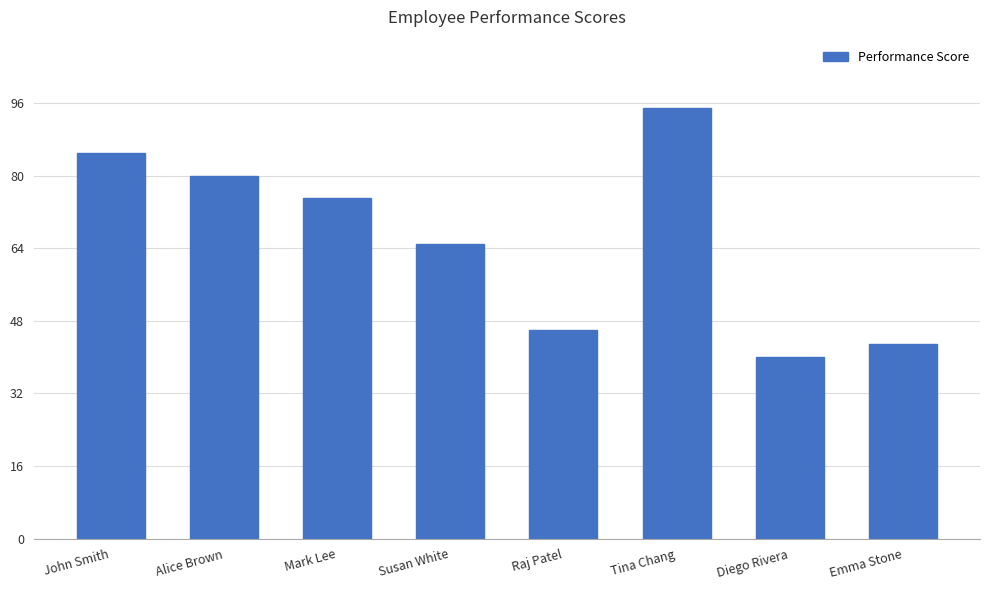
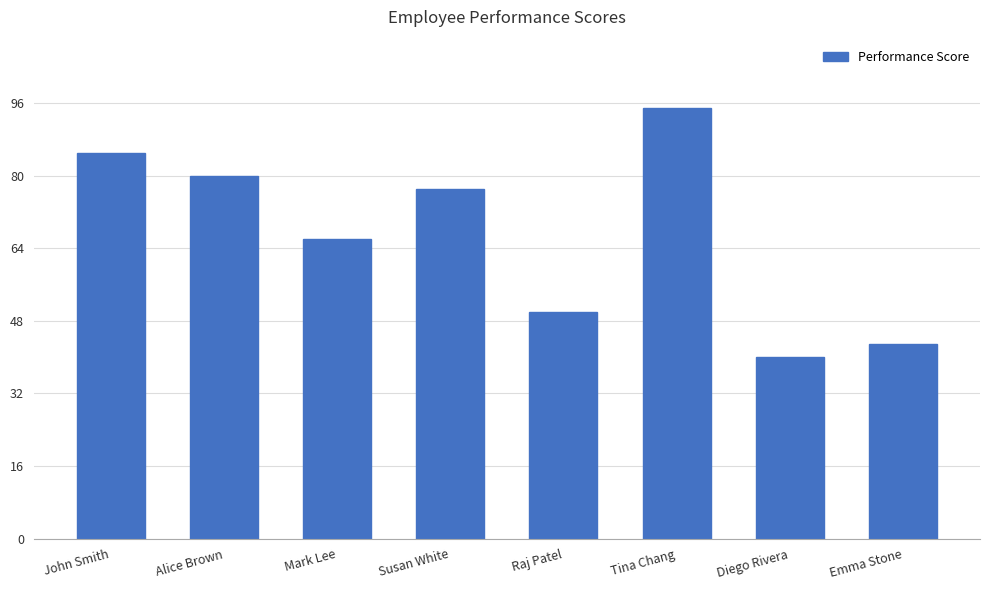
  {
    "John Smith": 85,
    "Alice Brown": 80,
-   "Mark Lee": 75,
-   "Susan White": 65,
-   "Raj Patel": 46,
+   "Mark Lee": 66,
+   "Susan White": 77,
+   "Raj Patel": 50,
    "Tina Chang": 95,
    "Diego Rivera": 40,
    "Emma Stone": 43
  }
